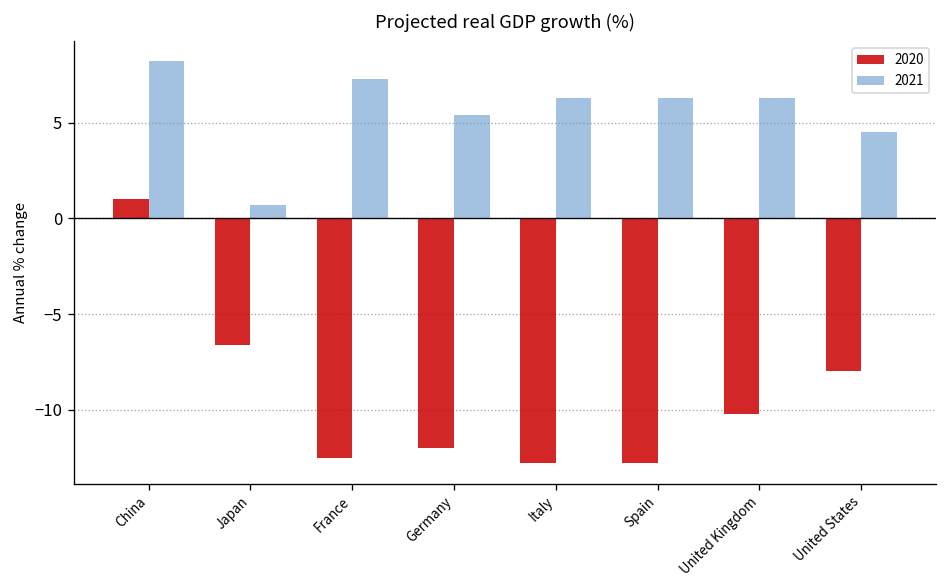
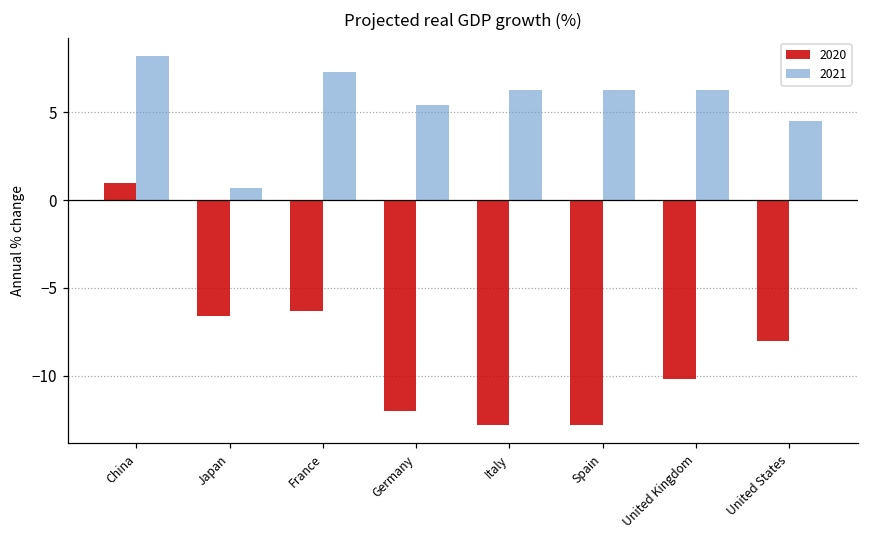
  {
    "2020": {
      "China": 1.0,
      "Japan": -6.6,
-     "France": -12.5,
+     "France": -6.3,
      "Germany": -12.0,
      "Italy": -12.8,
      "Spain": -12.8,
      "United Kingdom": -10.2,
      "United States": -8.0
    },
    "2021": {
      "China": 8.2,
      "Japan": 0.7,
      "France": 7.3,
      "Germany": 5.4,
      "Italy": 6.3,
      "Spain": 6.3,
      "United Kingdom": 6.3,
      "United States": 4.5
    }
  }
